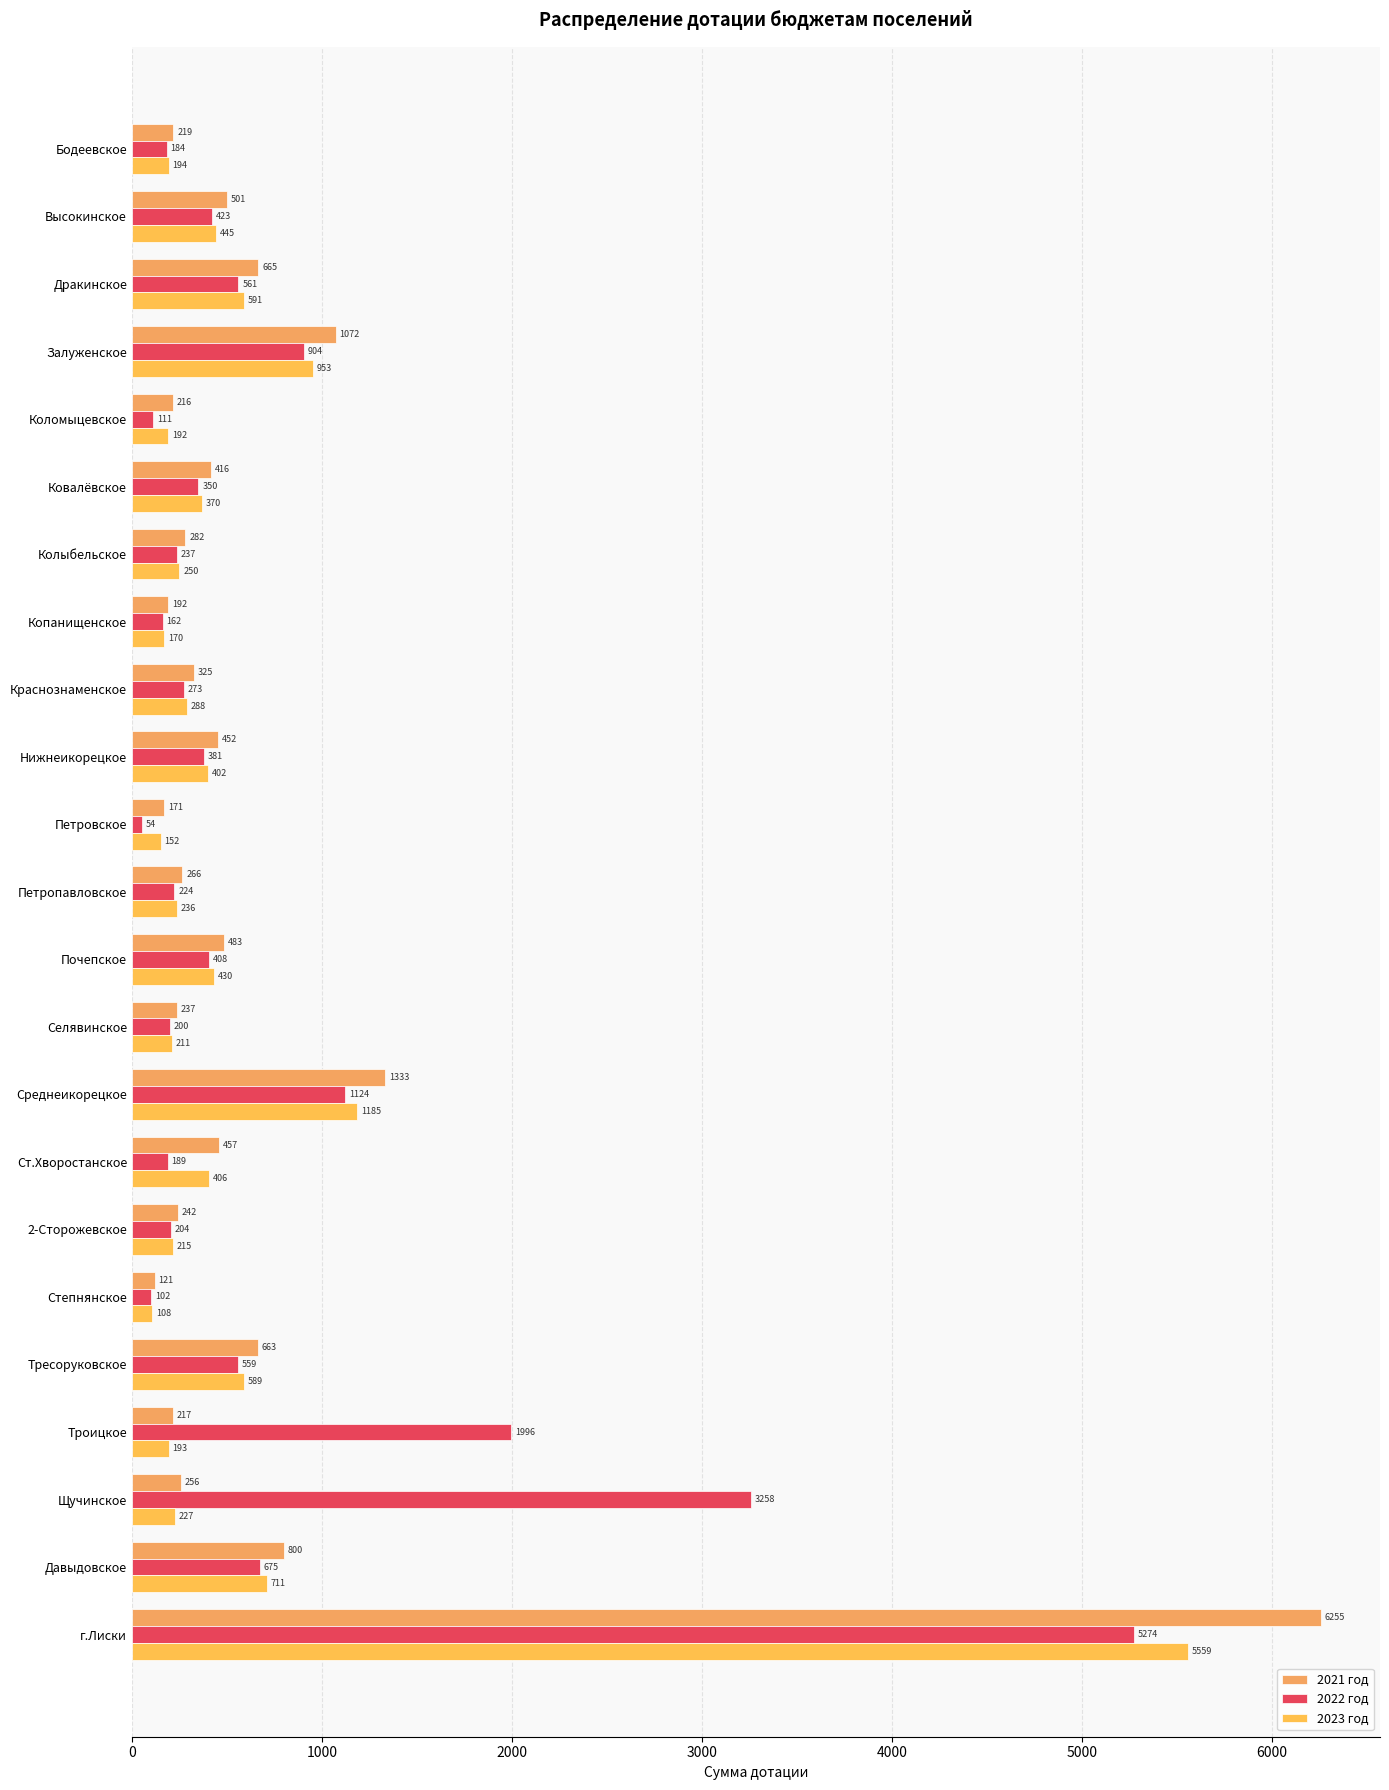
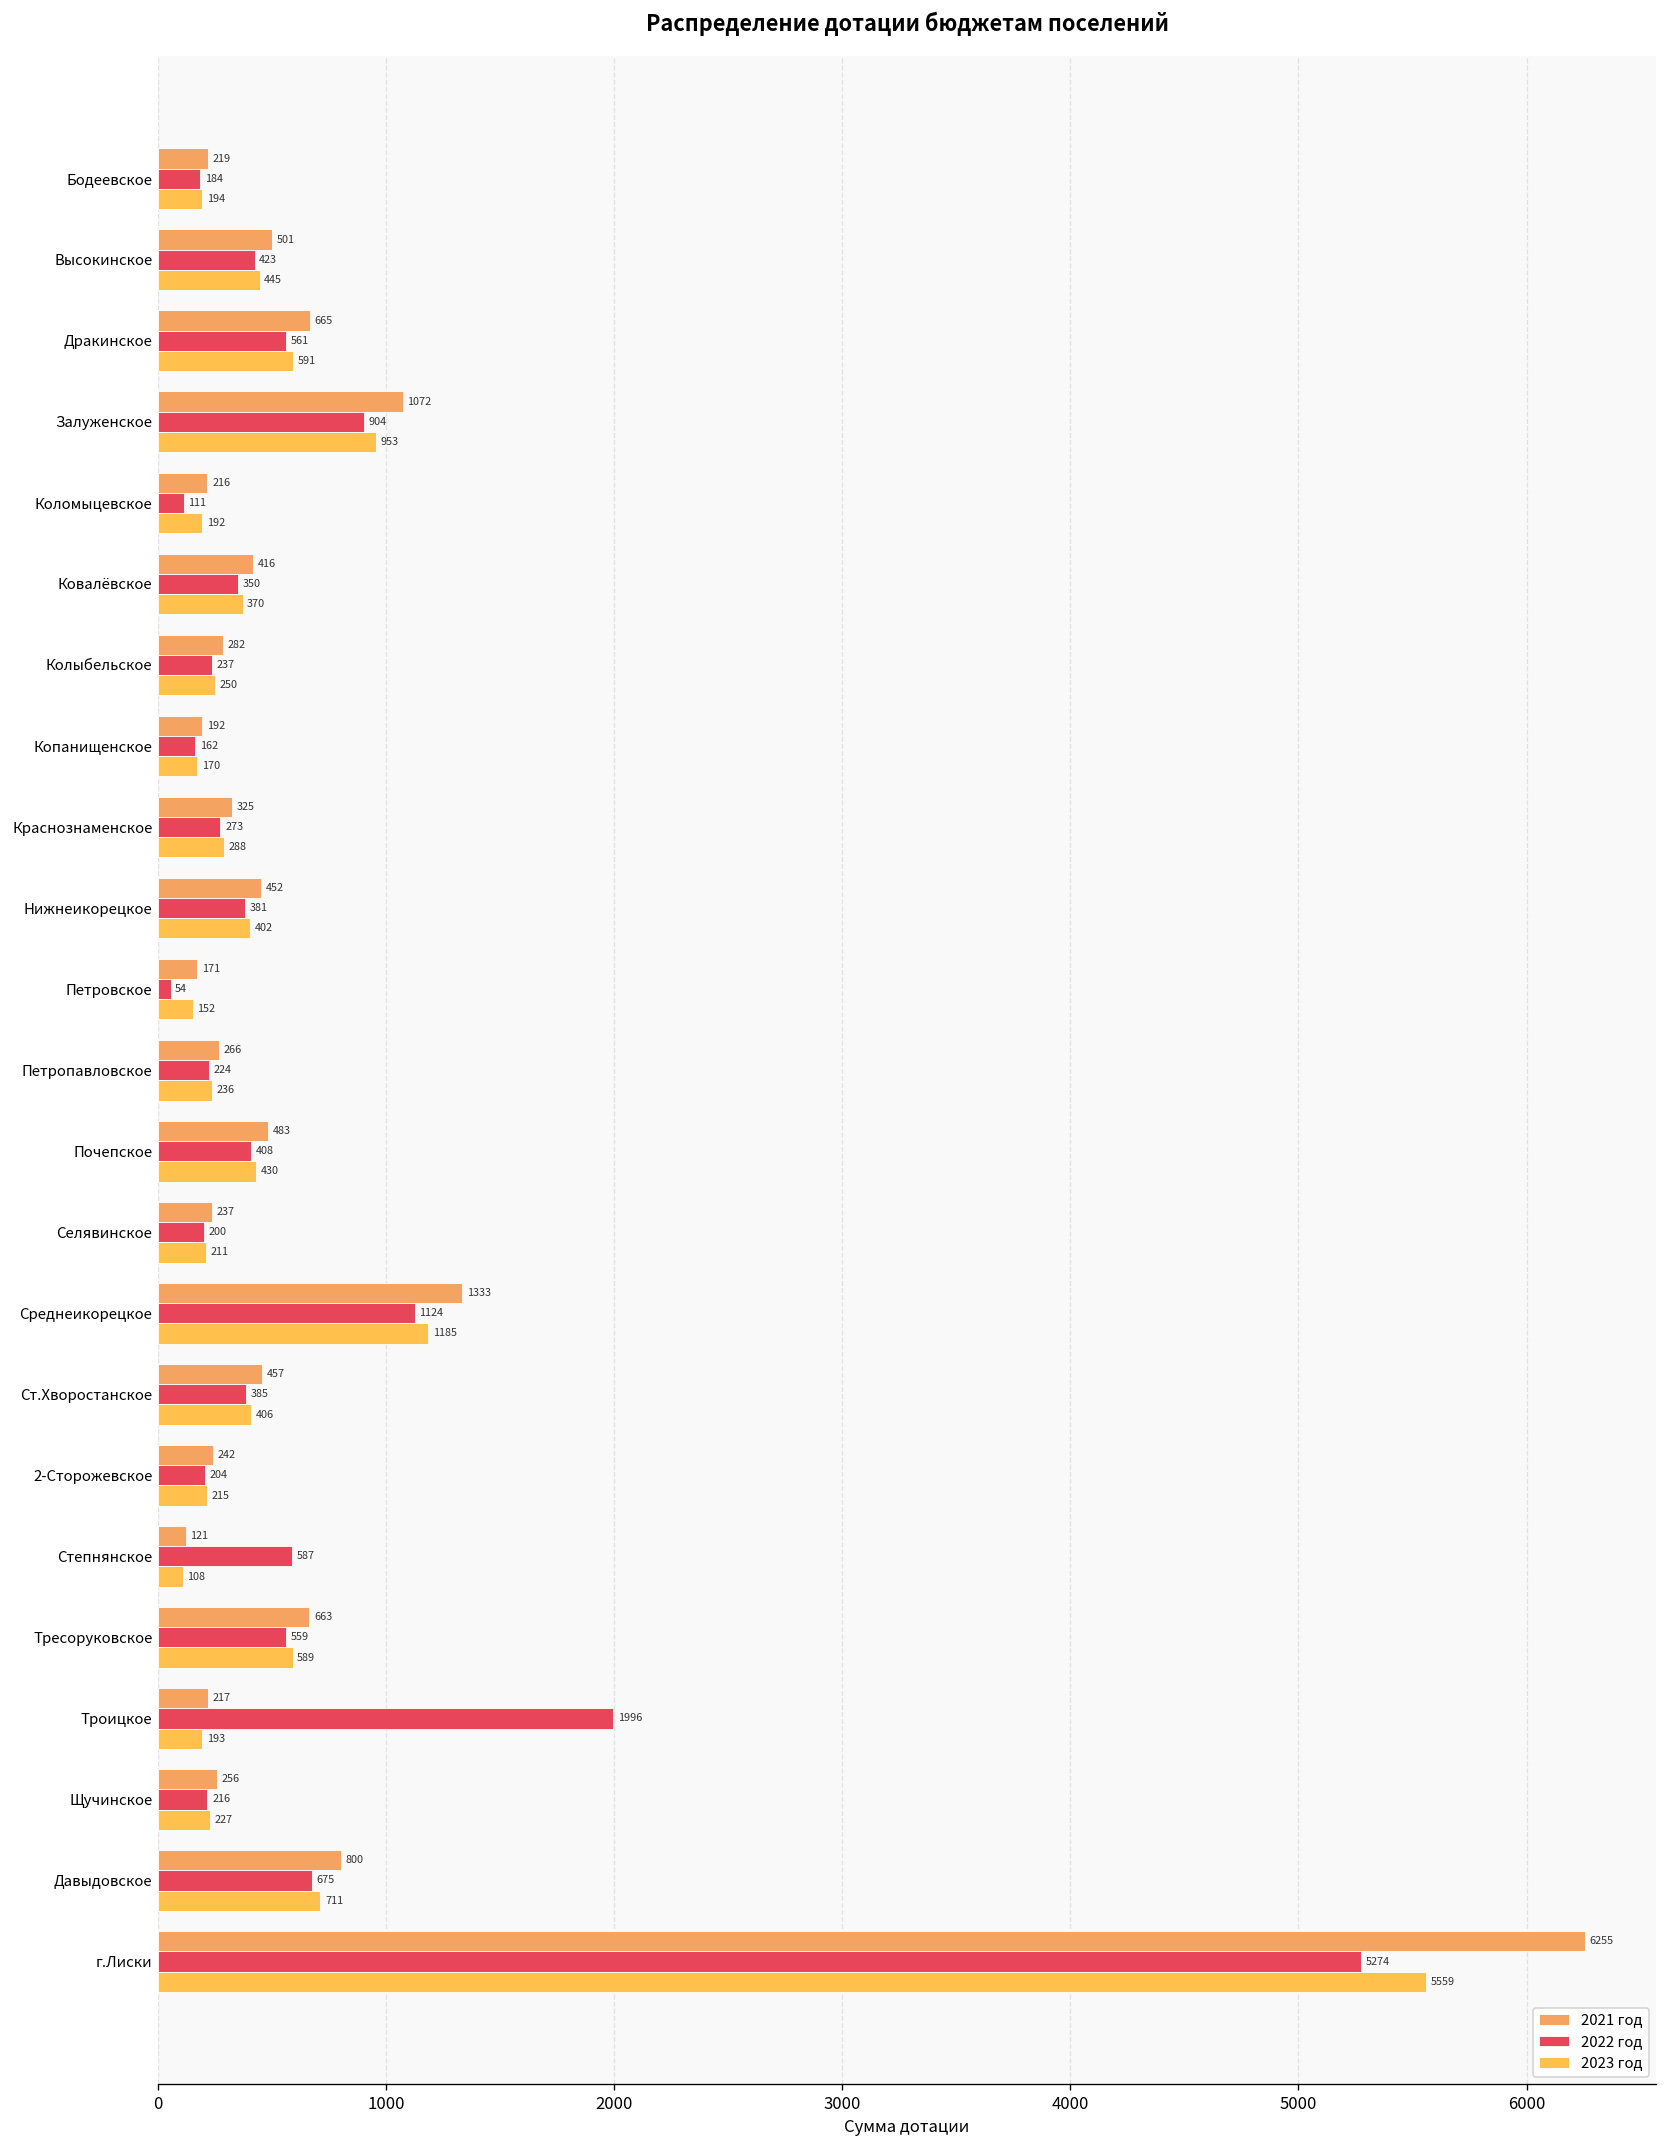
  {
    "2022 год": {
      "Бодеевское": 184,
      "Высокинское": 423,
      "Дракинское": 561,
      "Залуженское": 904,
      "Коломыцевское": 111,
      "Ковалёвское": 350,
      "Колыбельское": 237,
      "Копанищенское": 162,
      "Краснознаменское": 273,
      "Нижнеикорецкое": 381,
      "Петровское": 54,
      "Петропавловское": 224,
      "Почепское": 408,
      "Селявинское": 200,
      "Среднеикорецкое": 1124,
-     "Ст.Хворостанское": 189,
+     "Ст.Хворостанское": 385,
      "2-Сторожевское": 204,
-     "Степнянское": 102,
+     "Степнянское": 587,
      "Тресоруковское": 559,
      "Троицкое": 1996,
-     "Щучинское": 3258,
+     "Щучинское": 216,
      "Давыдовское": 675,
      "г.Лиски": 5274
    }
  }
